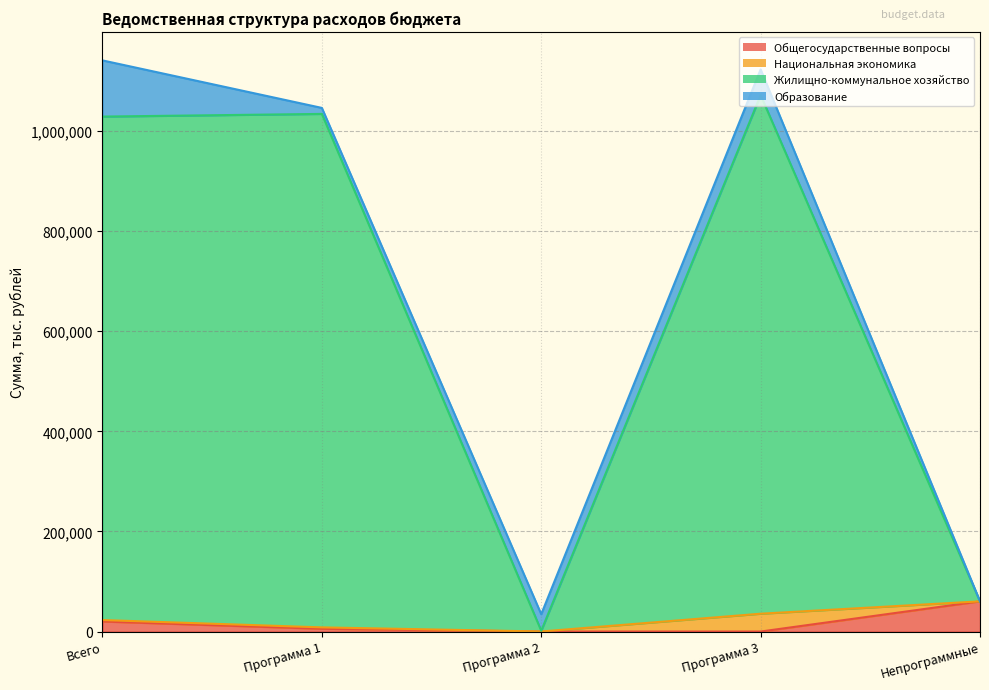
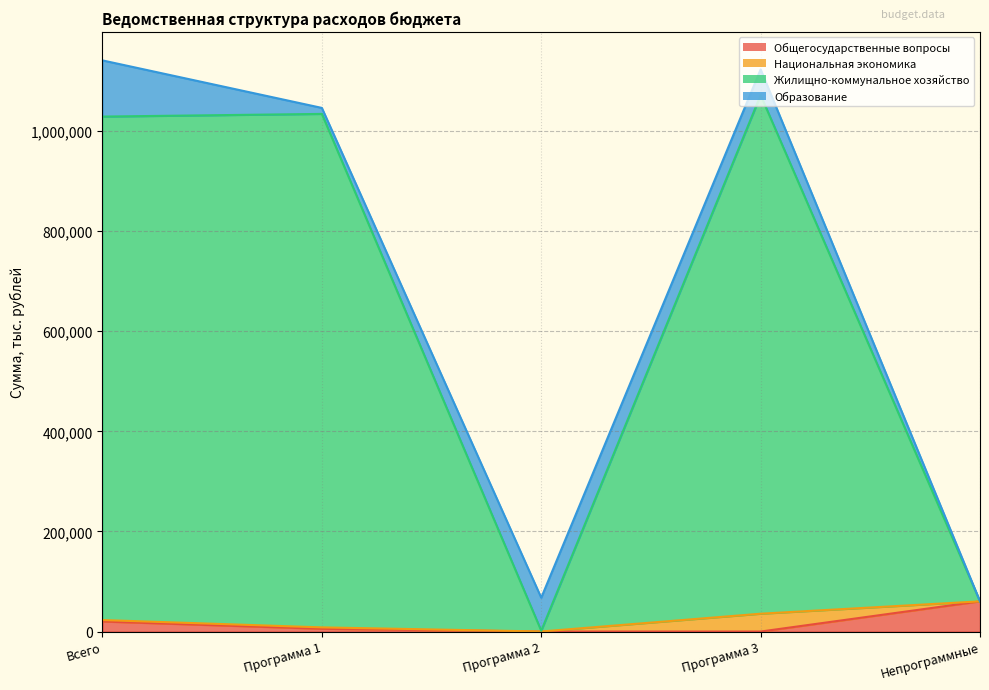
  {
    "Общегосударственные вопросы": {
      "Программа 3": "0"
    },
    "Национальная экономика": {
      "Программа 3": "40,000"
    },
    "Жилищно-коммунальное хозяйство": {
      "Всего": "1,010,000",
      "Программа 1": "1,030,000"
    },
    "Образование": {
      "Всего": "110,000",
      "Программа 1": "10,000",
-     "Программа 2": "30,000"
+     "Программа 2": "70,000"
    }
  }
